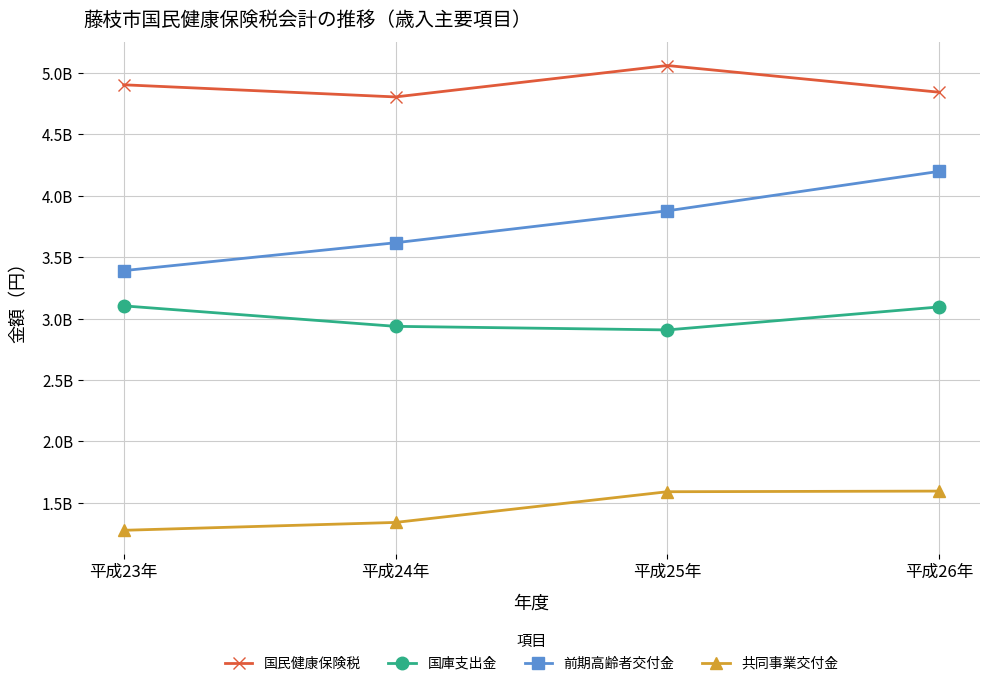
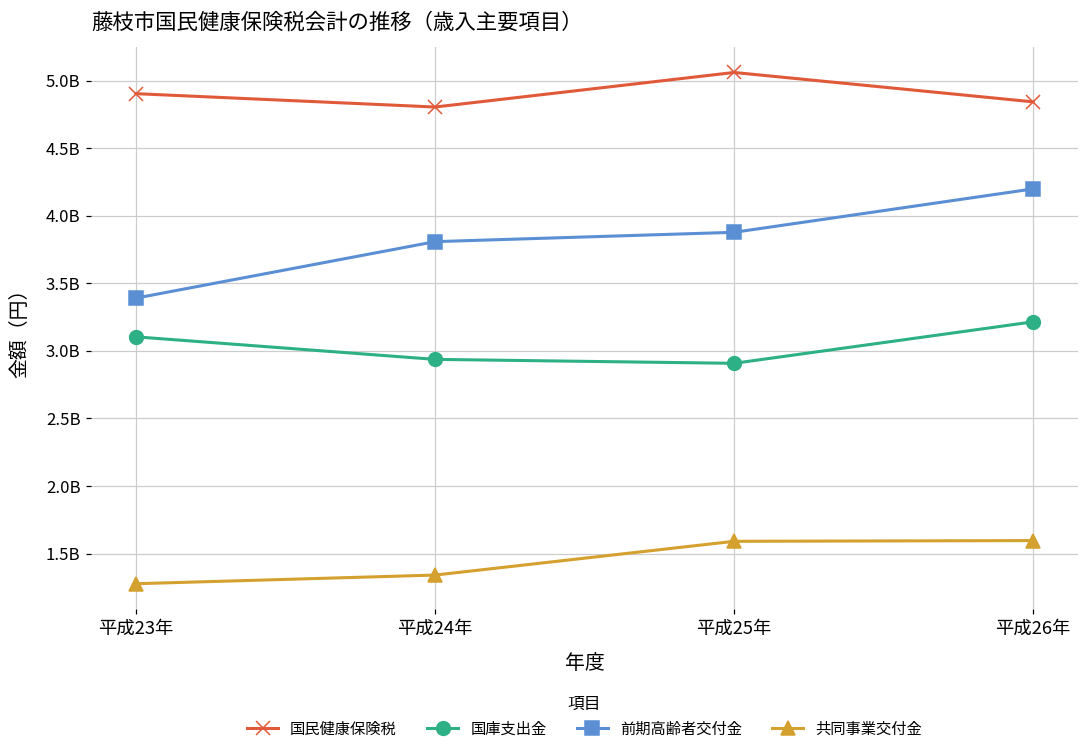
  {
    "国民健康保険税": {
      "平成23年": 4900000000,
      "平成24年": 4810000000,
      "平成25年": 5060000000,
      "平成26年": 4840000000
    },
    "国庫支出金": {
      "平成23年": 3100000000,
      "平成24年": 2940000000,
      "平成25年": 2910000000,
-     "平成26年": 3100000000
+     "平成26年": 3220000000
    },
    "前期高齢者交付金": {
      "平成23年": 3390000000,
-     "平成24年": 3620000000,
+     "平成24年": 3810000000,
      "平成25年": 3880000000,
      "平成26年": 4200000000
    },
    "共同事業交付金": {
      "平成23年": 1280000000,
      "平成24年": 1340000000,
      "平成25年": 1590000000,
      "平成26年": 1600000000
    }
  }
